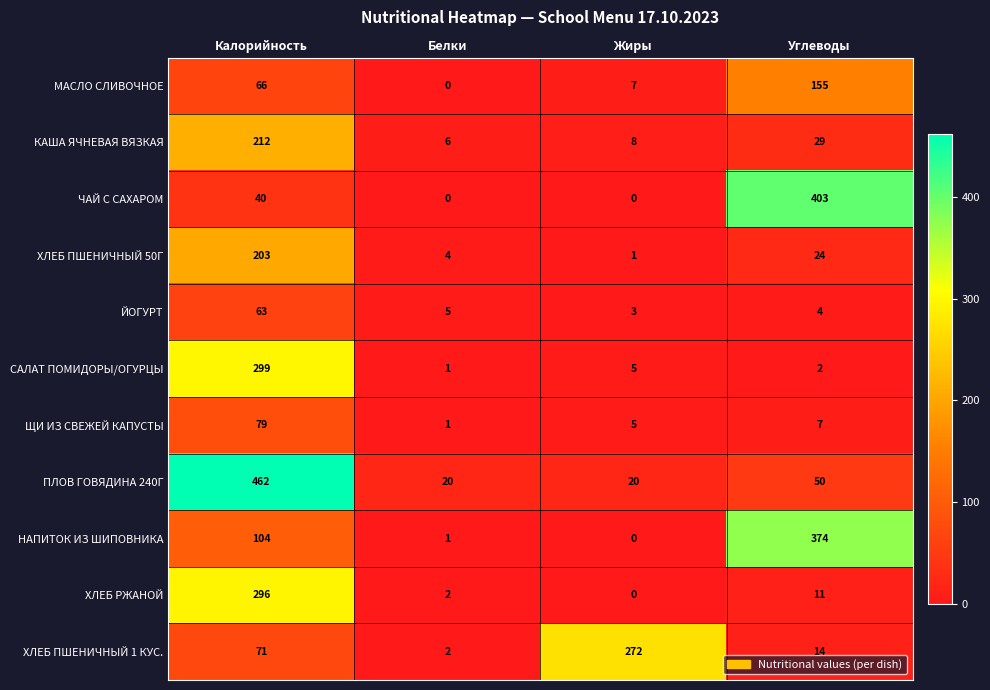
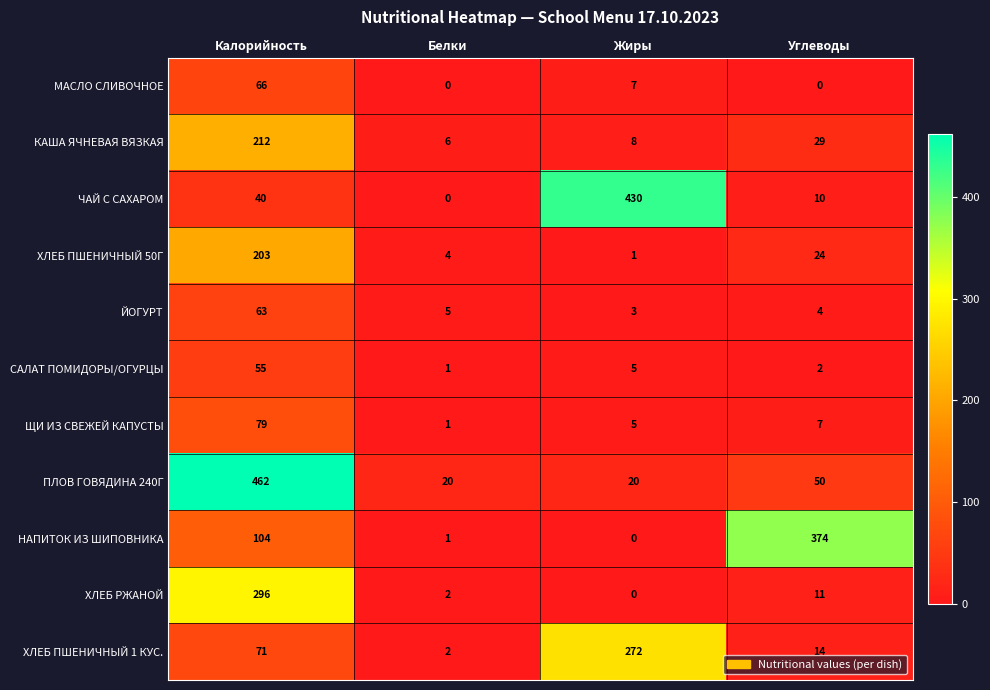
  {
    "МАСЛО СЛИВОЧНОЕ": {
      "Калорийность": 66,
      "Белки": 0,
      "Жиры": 7,
-     "Углеводы": 155
+     "Углеводы": 0
    },
    "КАША ЯЧНЕВАЯ ВЯЗКАЯ": {
      "Калорийность": 212,
      "Белки": 6,
      "Жиры": 8,
      "Углеводы": 29
    },
    "ЧАЙ С САХАРОМ": {
      "Калорийность": 40,
      "Белки": 0,
-     "Жиры": 0,
-     "Углеводы": 403
+     "Жиры": 430,
+     "Углеводы": 10
    },
    "ХЛЕБ ПШЕНИЧНЫЙ 50Г": {
      "Калорийность": 203,
      "Белки": 4,
      "Жиры": 1,
      "Углеводы": 24
    },
    "ЙОГУРТ": {
      "Калорийность": 63,
      "Белки": 5,
      "Жиры": 3,
      "Углеводы": 4
    },
    "САЛАТ ПОМИДОРЫ/ОГУРЦЫ": {
-     "Калорийность": 299,
+     "Калорийность": 55,
      "Белки": 1,
      "Жиры": 5,
      "Углеводы": 2
    },
    "ЩИ ИЗ СВЕЖЕЙ КАПУСТЫ": {
      "Калорийность": 79,
      "Белки": 1,
      "Жиры": 5,
      "Углеводы": 7
    },
    "ПЛОВ ГОВЯДИНА 240Г": {
      "Калорийность": 462,
      "Белки": 20,
      "Жиры": 20,
      "Углеводы": 50
    },
    "НАПИТОК ИЗ ШИПОВНИКА": {
      "Калорийность": 104,
      "Белки": 1,
      "Жиры": 0,
      "Углеводы": 374
    },
    "ХЛЕБ РЖАНОЙ": {
      "Калорийность": 296,
      "Белки": 2,
      "Жиры": 0,
      "Углеводы": 11
    },
    "ХЛЕБ ПШЕНИЧНЫЙ 1 КУС.": {
      "Калорийность": 71,
      "Белки": 2,
      "Жиры": 272
    }
  }
